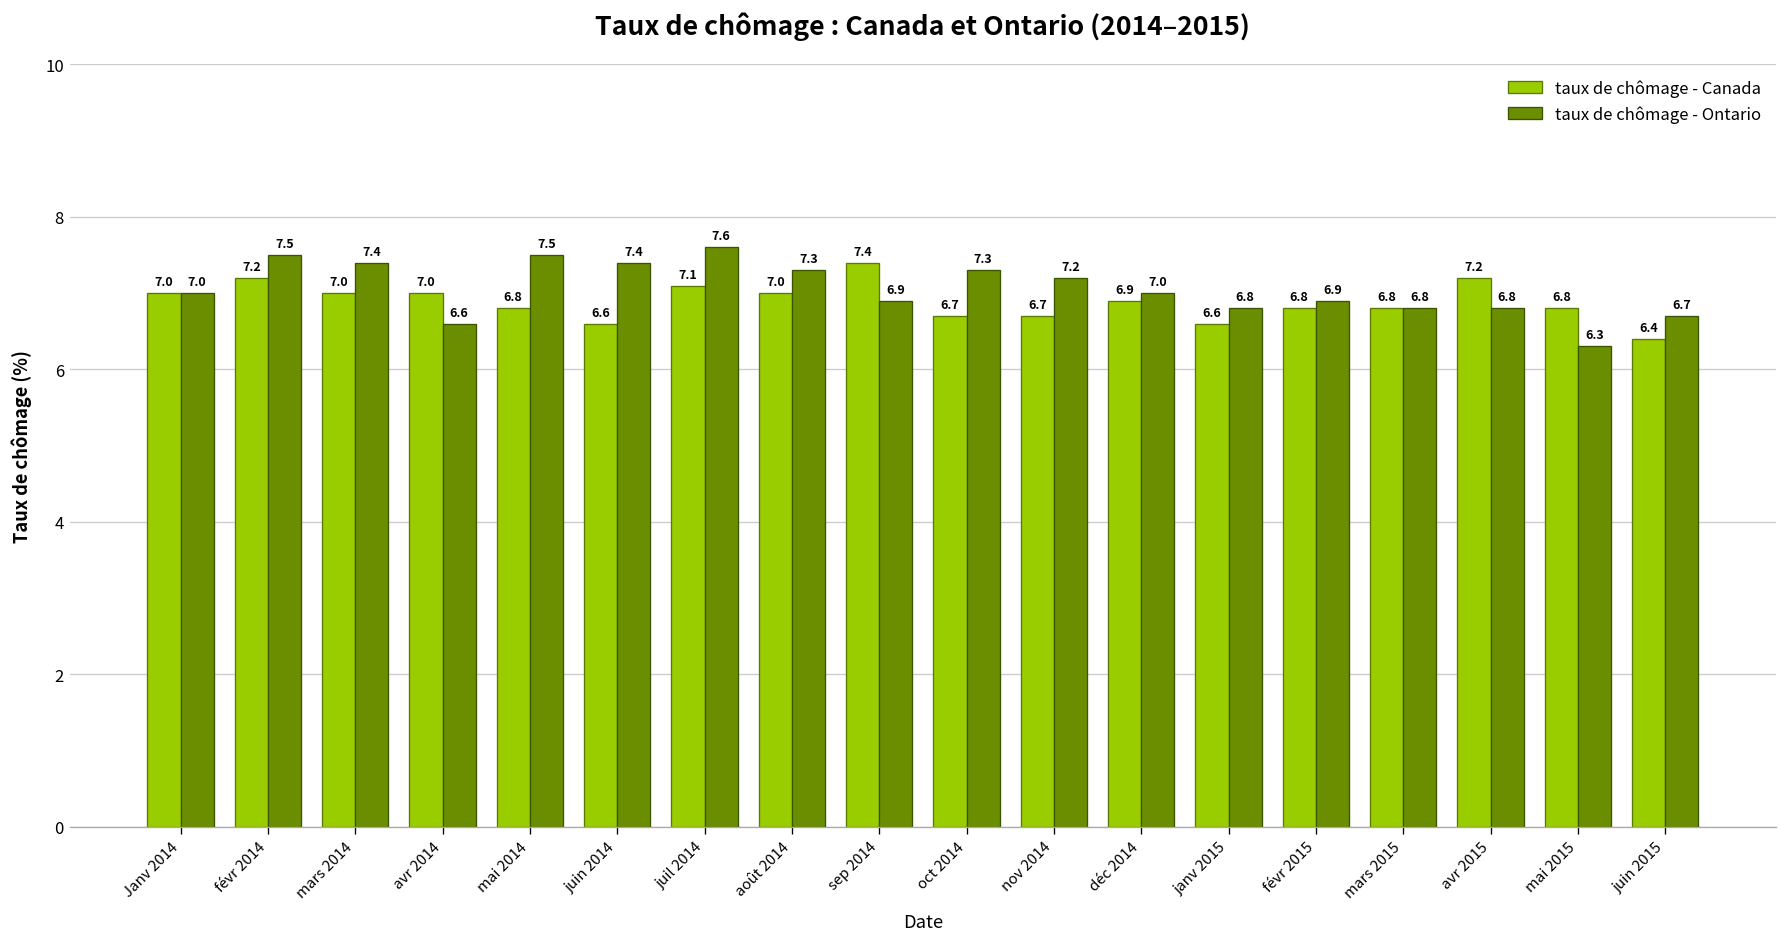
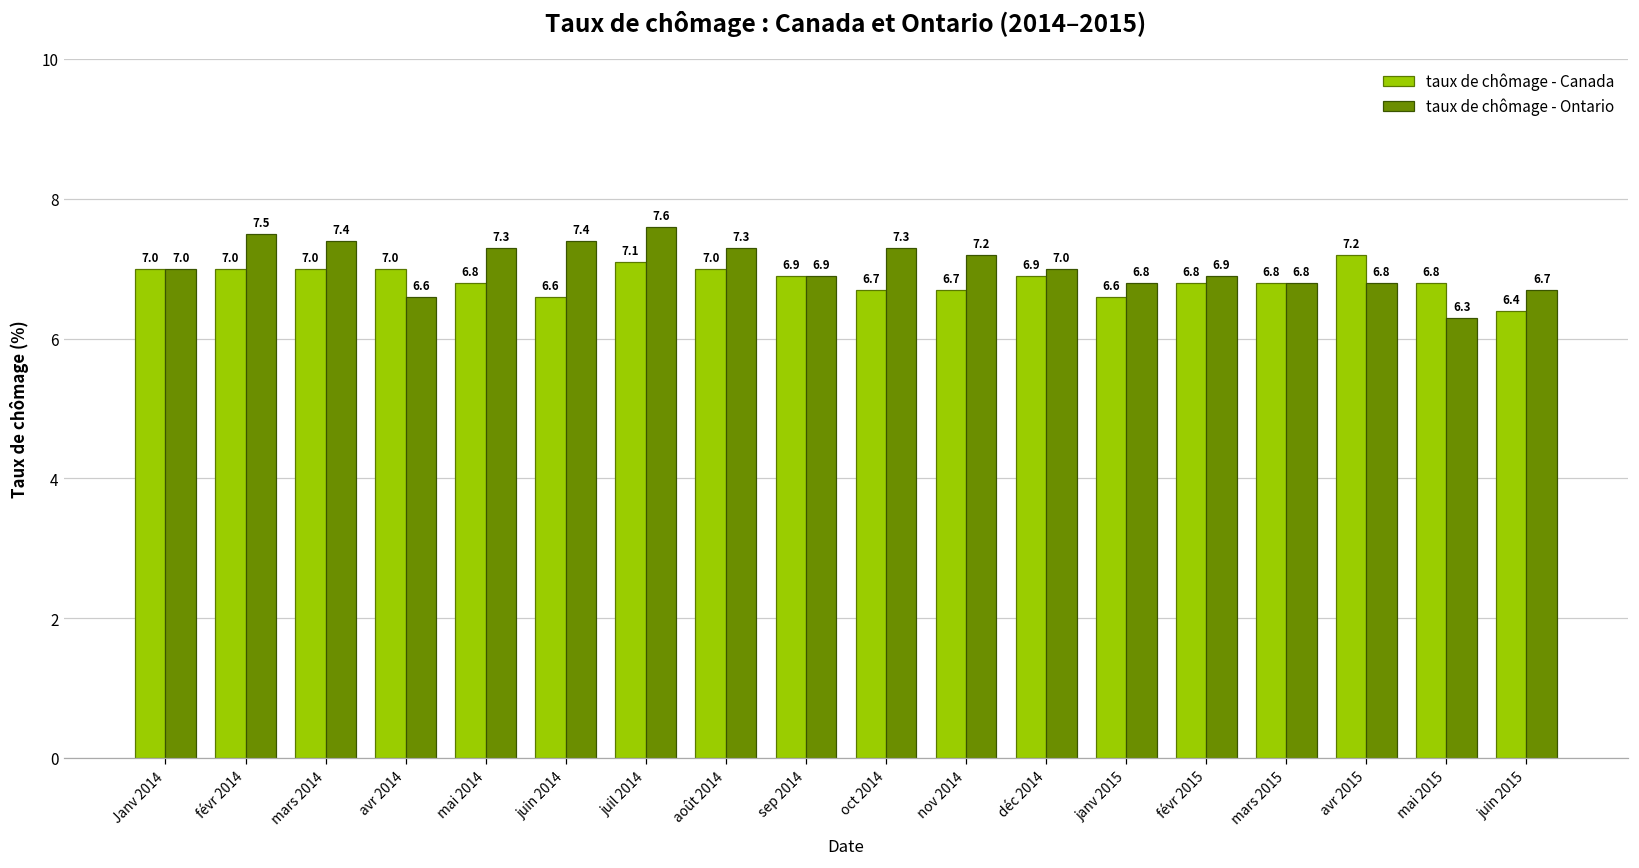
  {
    "taux de chômage - Canada": {
      "Janv 2014": 7.0,
-     "févr 2014": 7.2,
+     "févr 2014": 7.0,
      "mars 2014": 7.0,
      "avr 2014": 7.0,
      "mai 2014": 6.8,
      "juin 2014": 6.6,
      "juil 2014": 7.1,
      "août 2014": 7.0,
-     "sep 2014": 7.4,
+     "sep 2014": 6.9,
      "oct 2014": 6.7,
      "nov 2014": 6.7,
      "déc 2014": 6.9,
      "janv 2015": 6.6,
      "févr 2015": 6.8,
      "mars 2015": 6.8,
      "avr 2015": 7.2,
      "mai 2015": 6.8,
      "juin 2015": 6.4
    },
    "taux de chômage - Ontario": {
      "Janv 2014": 7.0,
      "févr 2014": 7.5,
      "mars 2014": 7.4,
      "avr 2014": 6.6,
-     "mai 2014": 7.5,
+     "mai 2014": 7.3,
      "juin 2014": 7.4,
      "juil 2014": 7.6,
      "août 2014": 7.3,
      "sep 2014": 6.9,
      "oct 2014": 7.3,
      "nov 2014": 7.2,
      "déc 2014": 7.0,
      "janv 2015": 6.8,
      "févr 2015": 6.9,
      "mars 2015": 6.8,
      "avr 2015": 6.8,
      "mai 2015": 6.3,
      "juin 2015": 6.7
    }
  }
